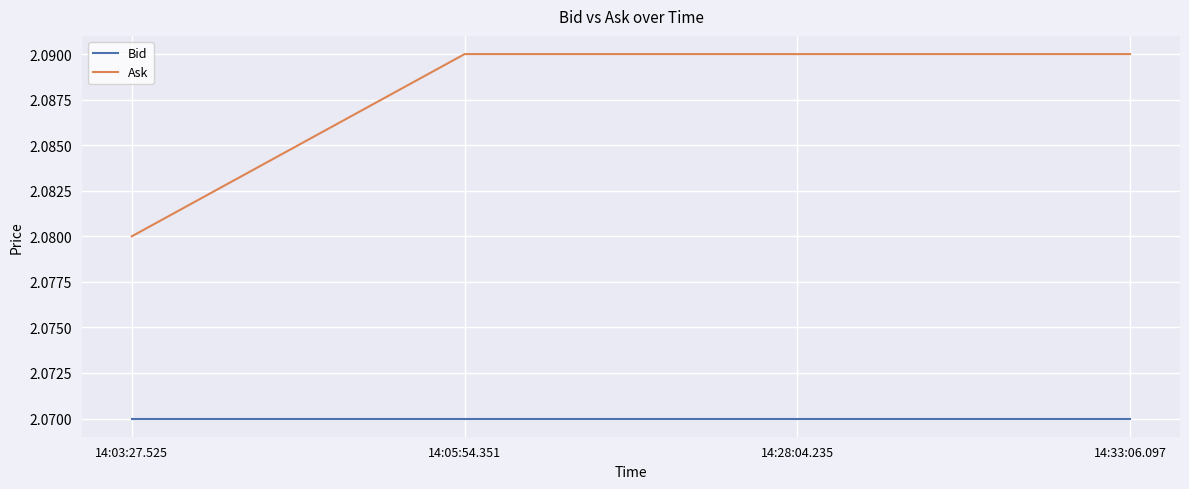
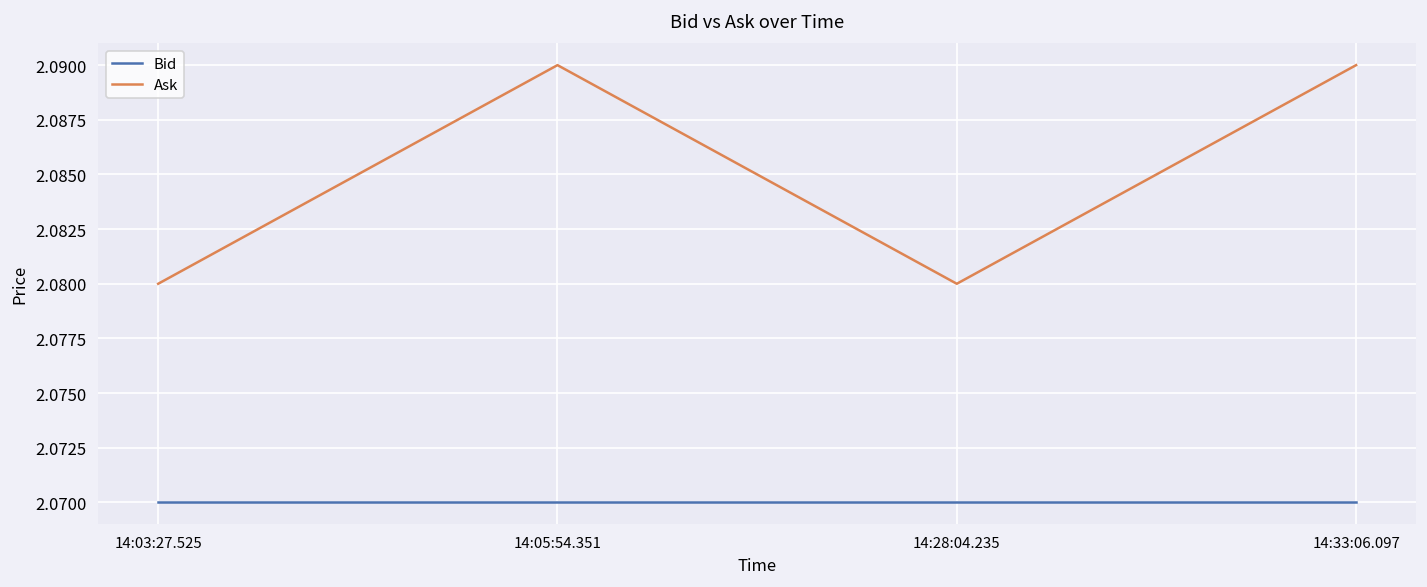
  {
    "Bid": {
      "14:03:27.525": 2.07,
      "14:05:54.351": 2.07,
      "14:28:04.235": 2.07,
      "14:33:06.097": 2.07
    },
    "Ask": {
      "14:03:27.525": 2.08,
      "14:05:54.351": 2.09,
-     "14:28:04.235": 2.09,
+     "14:28:04.235": 2.08,
      "14:33:06.097": 2.09
    }
  }
